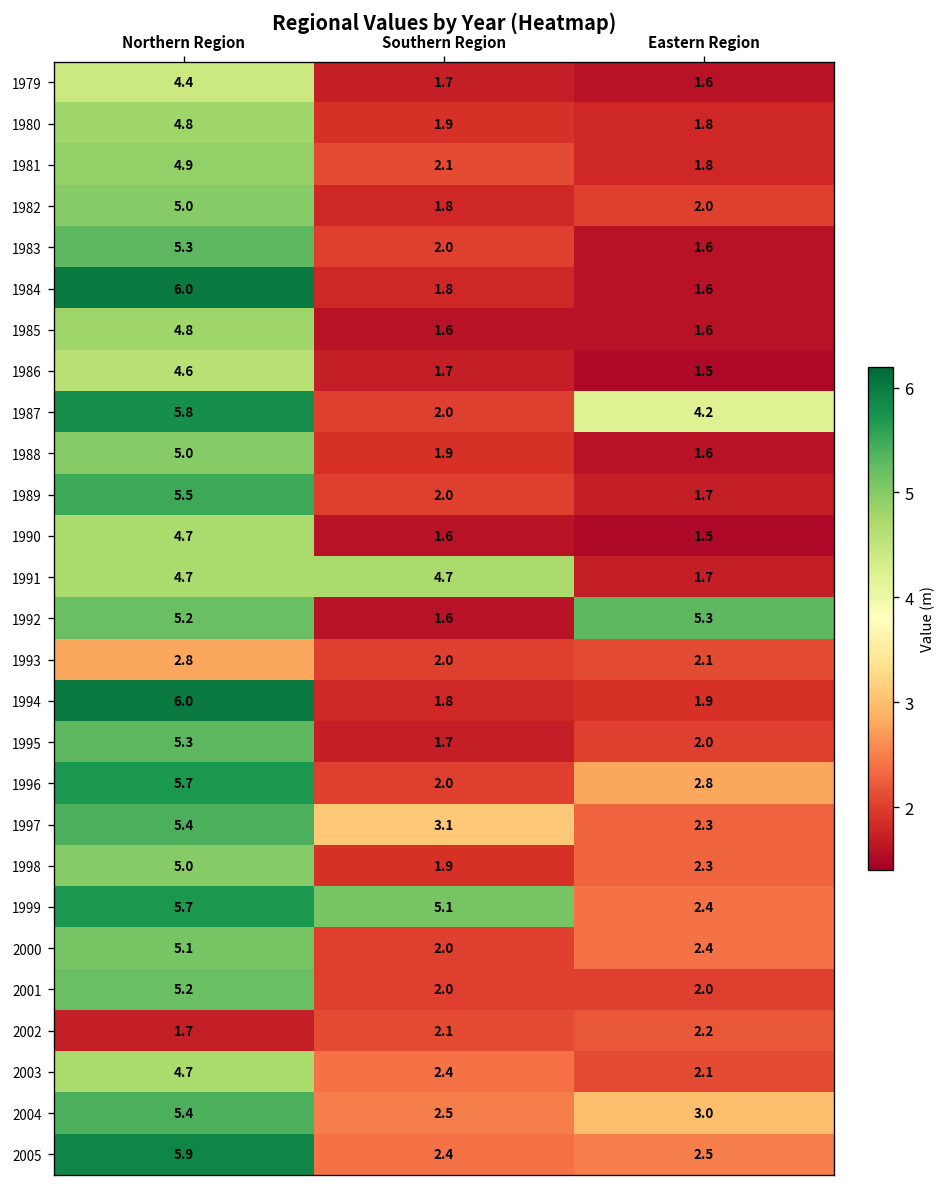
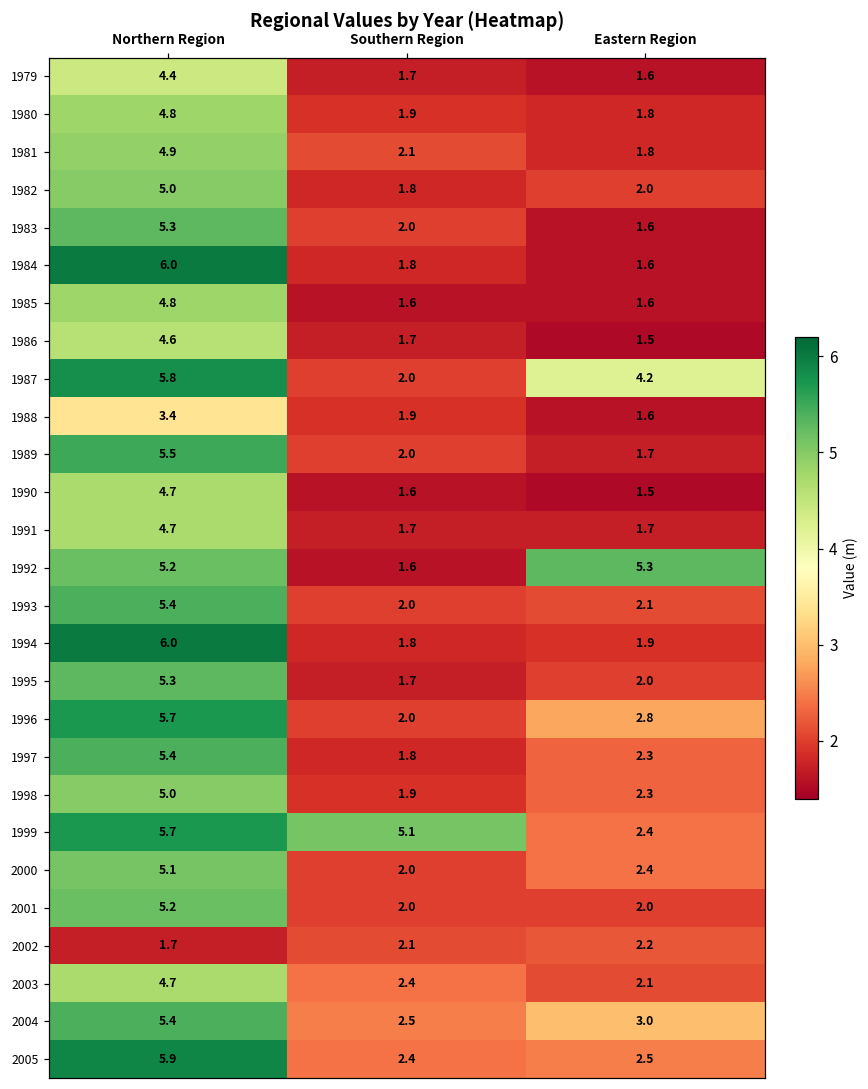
  {
    "1979": {
      "Northern Region": 4.4,
      "Southern Region": 1.7,
      "Eastern Region": 1.6
    },
    "1980": {
      "Northern Region": 4.8,
      "Southern Region": 1.9,
      "Eastern Region": 1.8
    },
    "1981": {
      "Northern Region": 4.9,
      "Southern Region": 2.1,
      "Eastern Region": 1.8
    },
    "1982": {
      "Northern Region": 5.0,
      "Southern Region": 1.8,
      "Eastern Region": 2.0
    },
    "1983": {
      "Northern Region": 5.3,
      "Southern Region": 2.0,
      "Eastern Region": 1.6
    },
    "1984": {
      "Northern Region": 6.0,
      "Southern Region": 1.8,
      "Eastern Region": 1.6
    },
    "1985": {
      "Northern Region": 4.8,
      "Southern Region": 1.6,
      "Eastern Region": 1.6
    },
    "1986": {
      "Northern Region": 4.6,
      "Southern Region": 1.7,
      "Eastern Region": 1.5
    },
    "1987": {
      "Northern Region": 5.8,
      "Southern Region": 2.0,
      "Eastern Region": 4.2
    },
    "1988": {
-     "Northern Region": 5.0,
+     "Northern Region": 3.4,
      "Southern Region": 1.9,
      "Eastern Region": 1.6
    },
    "1989": {
      "Northern Region": 5.5,
      "Southern Region": 2.0,
      "Eastern Region": 1.7
    },
    "1990": {
      "Northern Region": 4.7,
      "Southern Region": 1.6,
      "Eastern Region": 1.5
    },
    "1991": {
      "Northern Region": 4.7,
-     "Southern Region": 4.7,
+     "Southern Region": 1.7,
      "Eastern Region": 1.7
    },
    "1992": {
      "Northern Region": 5.2,
      "Southern Region": 1.6,
      "Eastern Region": 5.3
    },
    "1993": {
-     "Northern Region": 2.8,
+     "Northern Region": 5.4,
      "Southern Region": 2.0,
      "Eastern Region": 2.1
    },
    "1994": {
      "Northern Region": 6.0,
      "Southern Region": 1.8,
      "Eastern Region": 1.9
    },
    "1995": {
      "Northern Region": 5.3,
      "Southern Region": 1.7,
      "Eastern Region": 2.0
    },
    "1996": {
      "Northern Region": 5.7,
      "Southern Region": 2.0,
      "Eastern Region": 2.8
    },
    "1997": {
      "Northern Region": 5.4,
-     "Southern Region": 3.1,
+     "Southern Region": 1.8,
      "Eastern Region": 2.3
    },
    "1998": {
      "Northern Region": 5.0,
      "Southern Region": 1.9,
      "Eastern Region": 2.3
    },
    "1999": {
      "Northern Region": 5.7,
      "Southern Region": 5.1,
      "Eastern Region": 2.4
    },
    "2000": {
      "Northern Region": 5.1,
      "Southern Region": 2.0,
      "Eastern Region": 2.4
    },
    "2001": {
      "Northern Region": 5.2,
      "Southern Region": 2.0,
      "Eastern Region": 2.0
    },
    "2002": {
      "Northern Region": 1.7,
      "Southern Region": 2.1,
      "Eastern Region": 2.2
    },
    "2003": {
      "Northern Region": 4.7,
      "Southern Region": 2.4,
      "Eastern Region": 2.1
    },
    "2004": {
      "Northern Region": 5.4,
      "Southern Region": 2.5,
      "Eastern Region": 3.0
    },
    "2005": {
      "Northern Region": 5.9,
      "Southern Region": 2.4,
      "Eastern Region": 2.5
    }
  }
